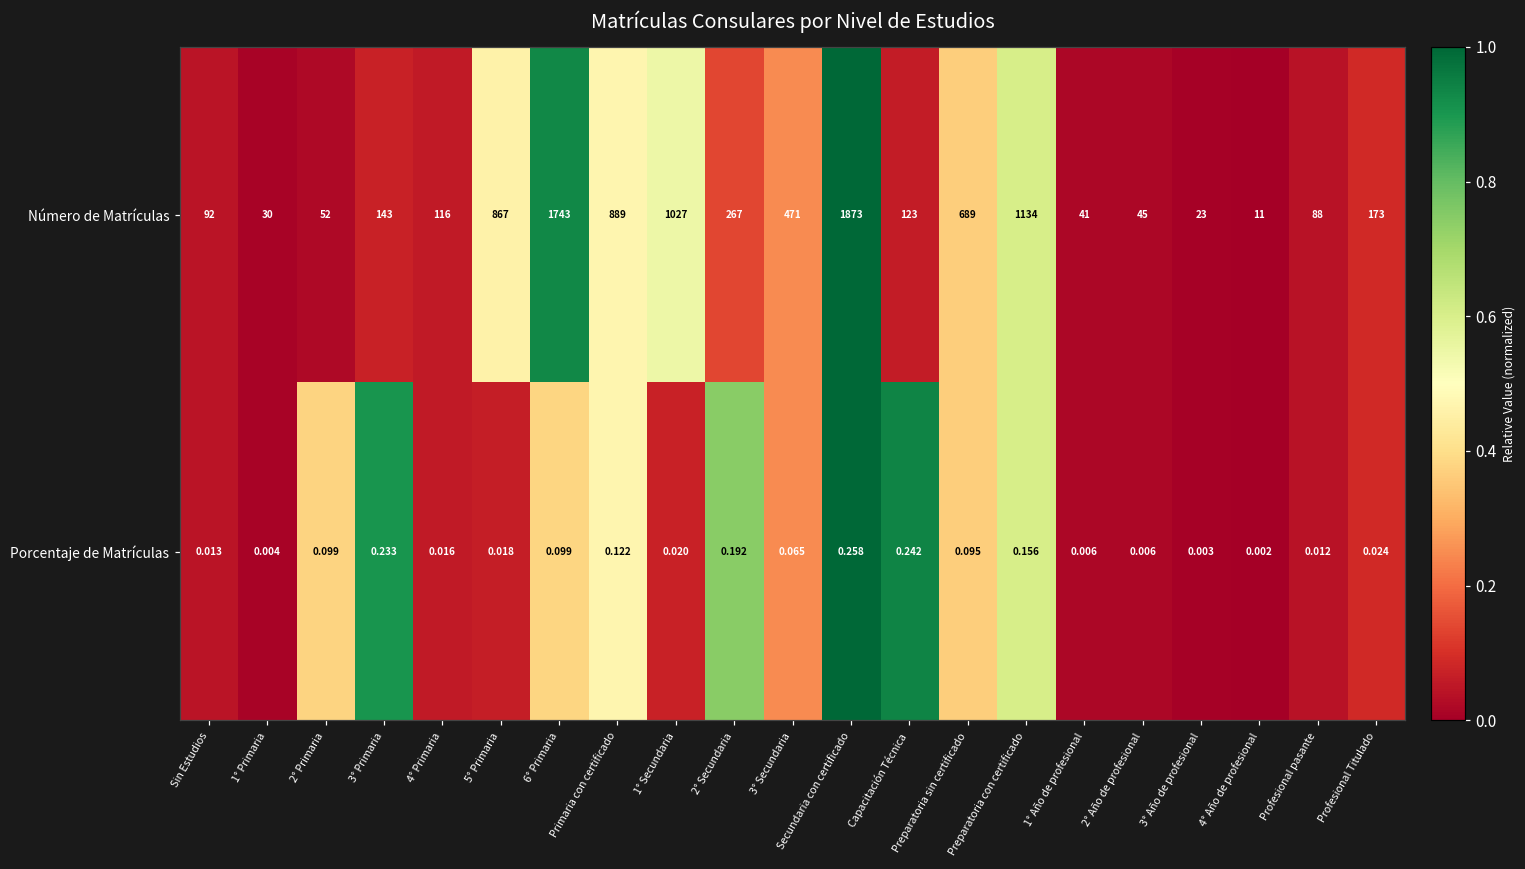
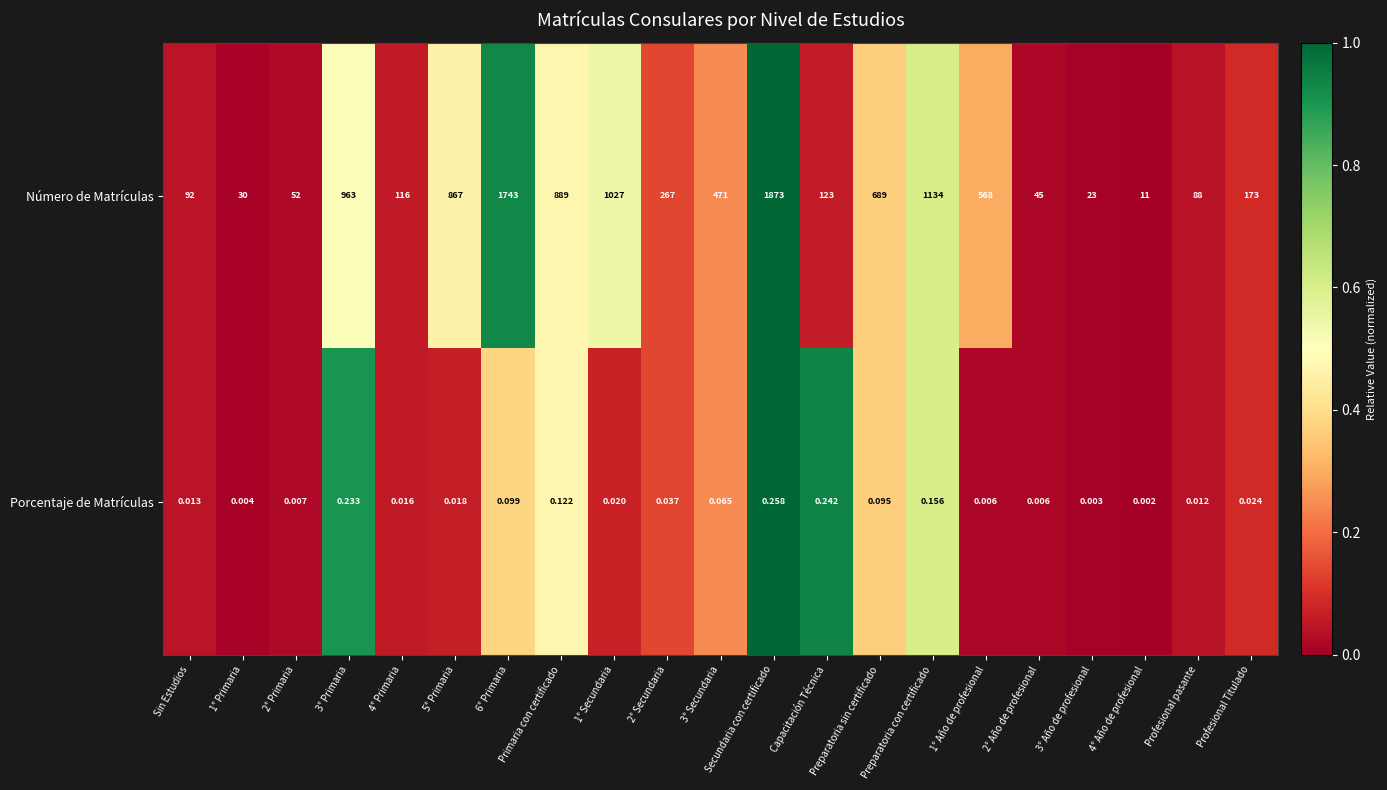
  {
    "Número de Matrículas": {
      "Sin Estudios": 92,
      "1° Primaria": 30,
      "2° Primaria": 52,
-     "3° Primaria": 143,
+     "3° Primaria": 963,
      "4° Primaria": 116,
      "5° Primaria": 867,
      "6° Primaria": 1743,
      "Primaria con certificado": 889,
      "1° Secundaria": 1027,
      "2° Secundaria": 267,
      "3° Secundaria": 471,
      "Secundaria con certificado": 1873,
      "Capacitación Técnica": 123,
      "Preparatoria sin certificado": 689,
      "Preparatoria con certificado": 1134,
-     "1° Año de profesional": 41,
+     "1° Año de profesional": 568,
      "2° Año de profesional": 45,
      "3° Año de profesional": 23,
      "4° Año de profesional": 11,
      "Profesional pasante": 88,
      "Profesional Titulado": 173
    },
    "Porcentaje de Matrículas": {
      "Sin Estudios": 0.013,
      "1° Primaria": 0.004,
-     "2° Primaria": 0.099,
+     "2° Primaria": 0.007,
      "3° Primaria": 0.233,
      "4° Primaria": 0.016,
      "5° Primaria": 0.018,
      "6° Primaria": 0.099,
      "Primaria con certificado": 0.122,
      "1° Secundaria": 0.020,
-     "2° Secundaria": 0.192,
+     "2° Secundaria": 0.037,
      "3° Secundaria": 0.065,
      "Secundaria con certificado": 0.258,
      "Capacitación Técnica": 0.242,
      "Preparatoria sin certificado": 0.095,
      "Preparatoria con certificado": 0.156,
      "1° Año de profesional": 0.006,
      "2° Año de profesional": 0.006,
      "3° Año de profesional": 0.003,
      "4° Año de profesional": 0.002,
      "Profesional pasante": 0.012,
      "Profesional Titulado": 0.024
    }
  }
